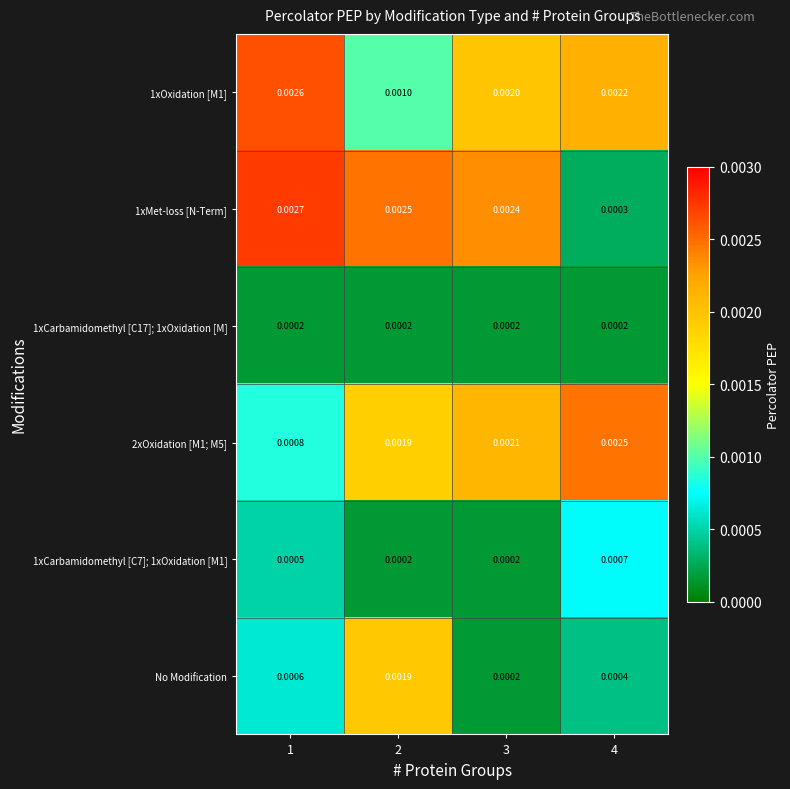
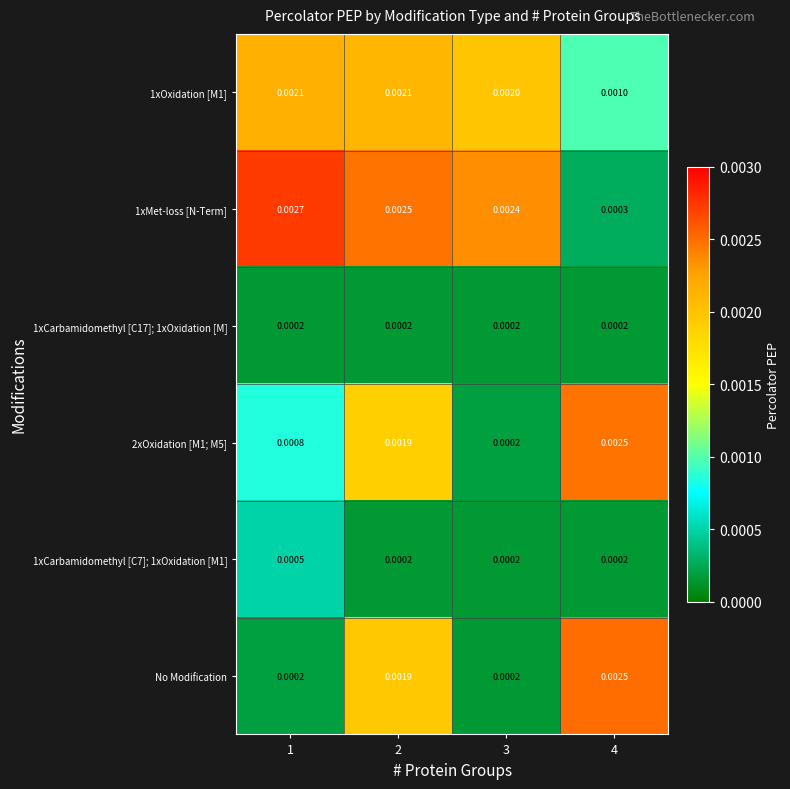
  {
    "1xOxidation [M1]": {
-     "1": 0.0026,
-     "2": 0.0010,
+     "1": 0.0021,
+     "2": 0.0021,
      "3": 0.0020,
-     "4": 0.0022
+     "4": 0.0010
    },
    "1xMet-loss [N-Term]": {
      "1": 0.0027,
      "2": 0.0025,
      "3": 0.0024,
      "4": 0.0003
    },
    "1xCarbamidomethyl [C17]; 1xOxidation [M]": {
      "1": 0.0002,
      "2": 0.0002,
      "3": 0.0002,
      "4": 0.0002
    },
    "2xOxidation [M1; M5]": {
      "1": 0.0008,
      "2": 0.0019,
-     "3": 0.0021,
+     "3": 0.0002,
      "4": 0.0025
    },
    "1xCarbamidomethyl [C7]; 1xOxidation [M1]": {
      "1": 0.0005,
      "2": 0.0002,
      "3": 0.0002,
-     "4": 0.0007
+     "4": 0.0002
    },
    "No Modification": {
-     "1": 0.0006,
+     "1": 0.0002,
      "2": 0.0019,
      "3": 0.0002,
-     "4": 0.0004
+     "4": 0.0025
    }
  }
